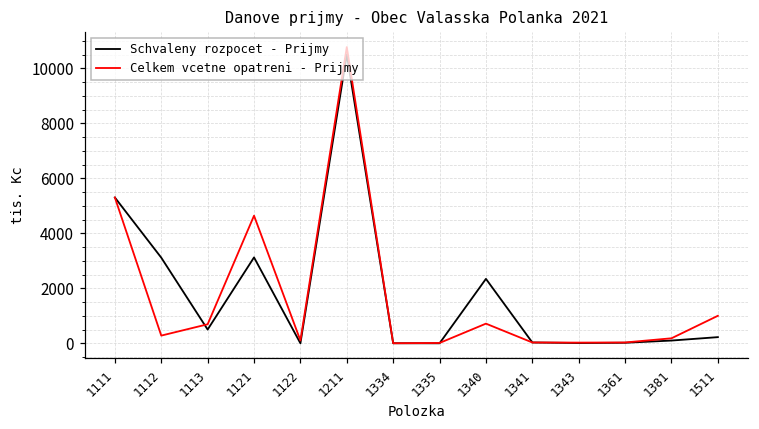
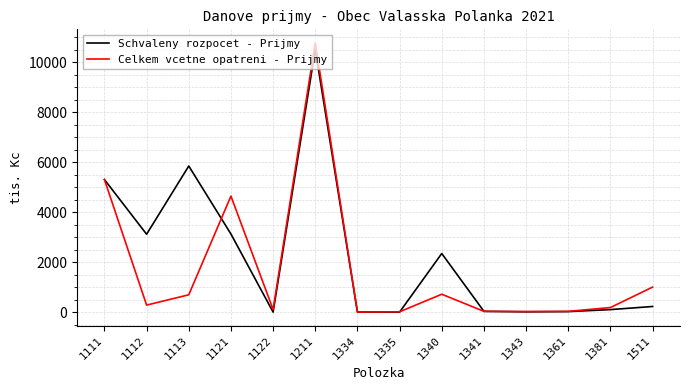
  {
    "Schvaleny rozpocet - Prijmy": {
      "1112": 3100,
-     "1113": 500,
+     "1113": 5800,
      "1121": 3100,
      "1122": 0,
      "1340": 2300,
      "1511": 200
    },
    "Celkem vcetne opatreni - Prijmy": {
      "1112": 300,
      "1113": 700,
      "1121": 4600,
      "1122": 100,
      "1340": 700,
      "1511": 1000
    }
  }
